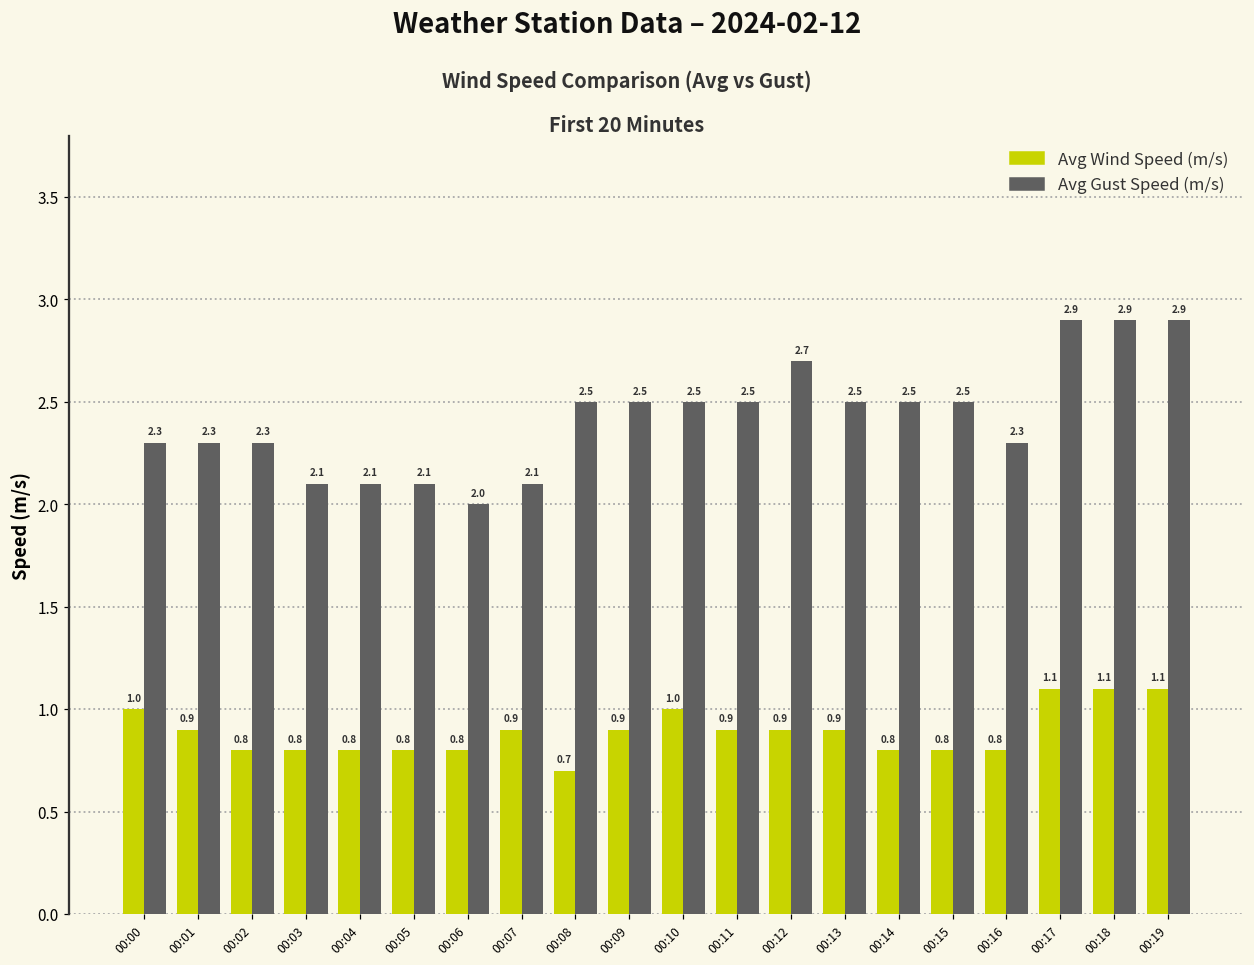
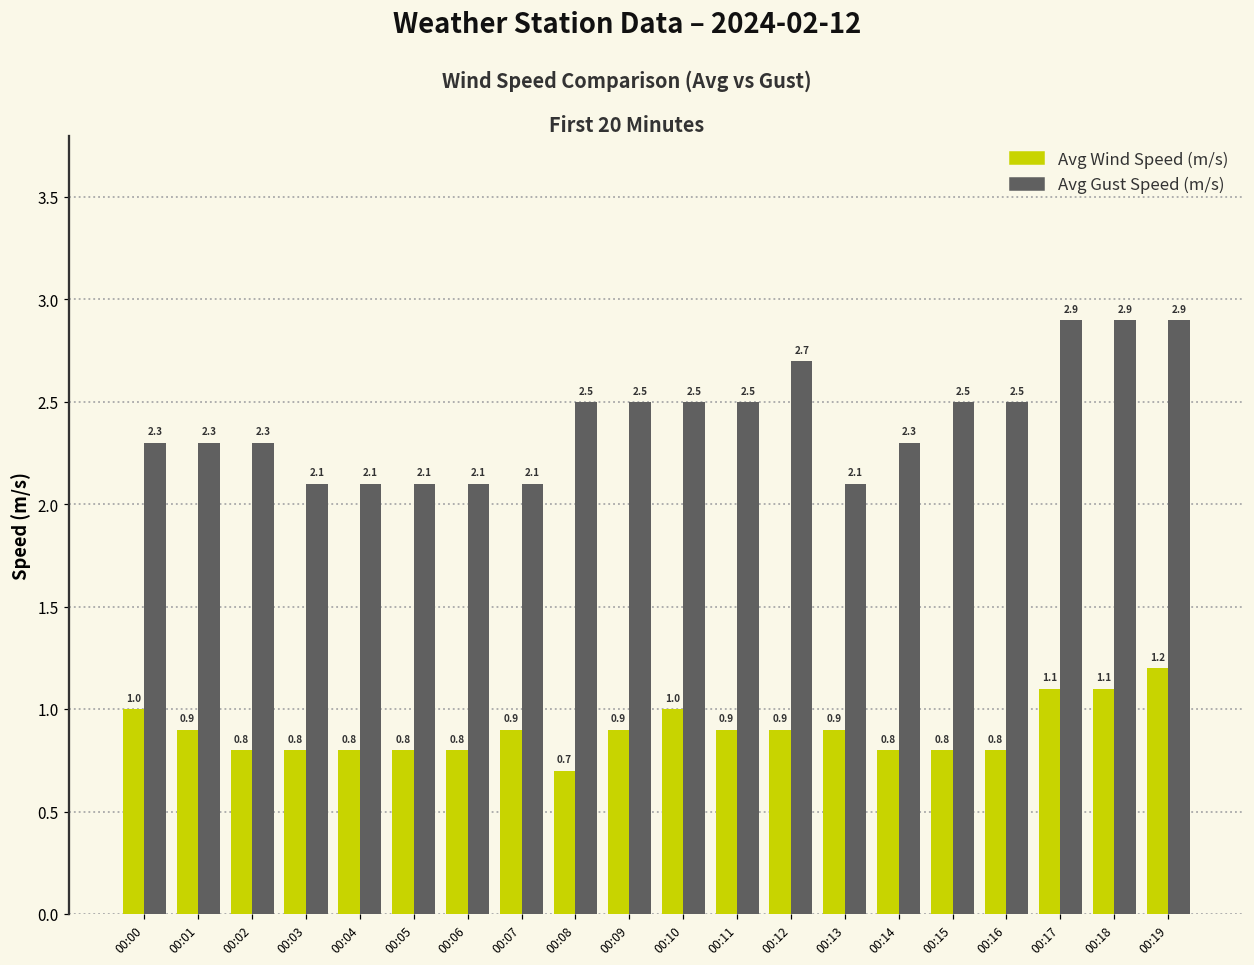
  {
    "Avg Wind Speed (m/s)": {
      "00:00": 1.0,
      "00:01": 0.9,
      "00:02": 0.8,
      "00:03": 0.8,
      "00:04": 0.8,
      "00:05": 0.8,
      "00:06": 0.8,
      "00:07": 0.9,
      "00:08": 0.7,
      "00:09": 0.9,
      "00:10": 1.0,
      "00:11": 0.9,
      "00:12": 0.9,
      "00:13": 0.9,
      "00:14": 0.8,
      "00:15": 0.8,
      "00:16": 0.8,
      "00:17": 1.1,
      "00:18": 1.1,
-     "00:19": 1.1
+     "00:19": 1.2
    },
    "Avg Gust Speed (m/s)": {
      "00:00": 2.3,
      "00:01": 2.3,
      "00:02": 2.3,
      "00:03": 2.1,
      "00:04": 2.1,
      "00:05": 2.1,
-     "00:06": 2.0,
+     "00:06": 2.1,
      "00:07": 2.1,
      "00:08": 2.5,
      "00:09": 2.5,
      "00:10": 2.5,
      "00:11": 2.5,
      "00:12": 2.7,
-     "00:13": 2.5,
-     "00:14": 2.5,
+     "00:13": 2.1,
+     "00:14": 2.3,
      "00:15": 2.5,
-     "00:16": 2.3,
+     "00:16": 2.5,
      "00:17": 2.9,
      "00:18": 2.9,
      "00:19": 2.9
    }
  }
